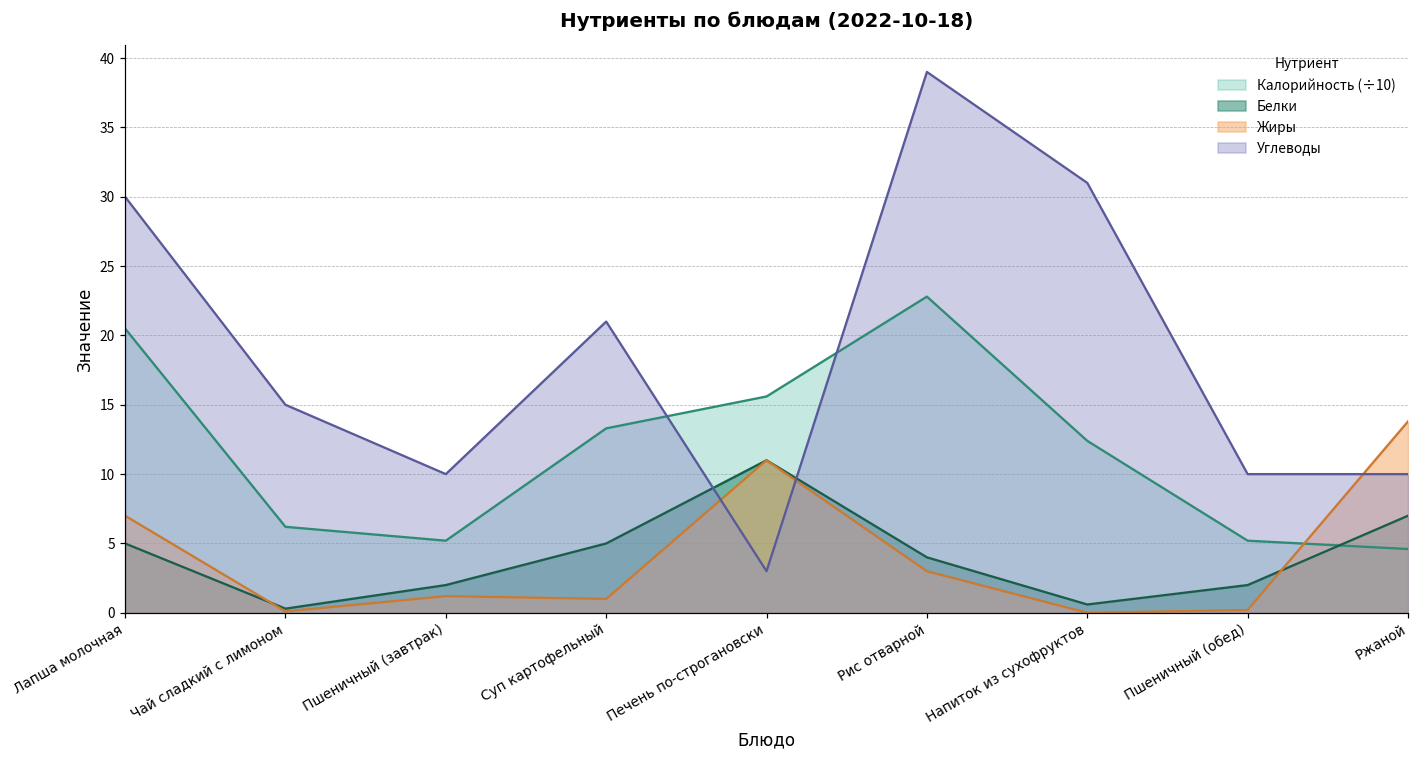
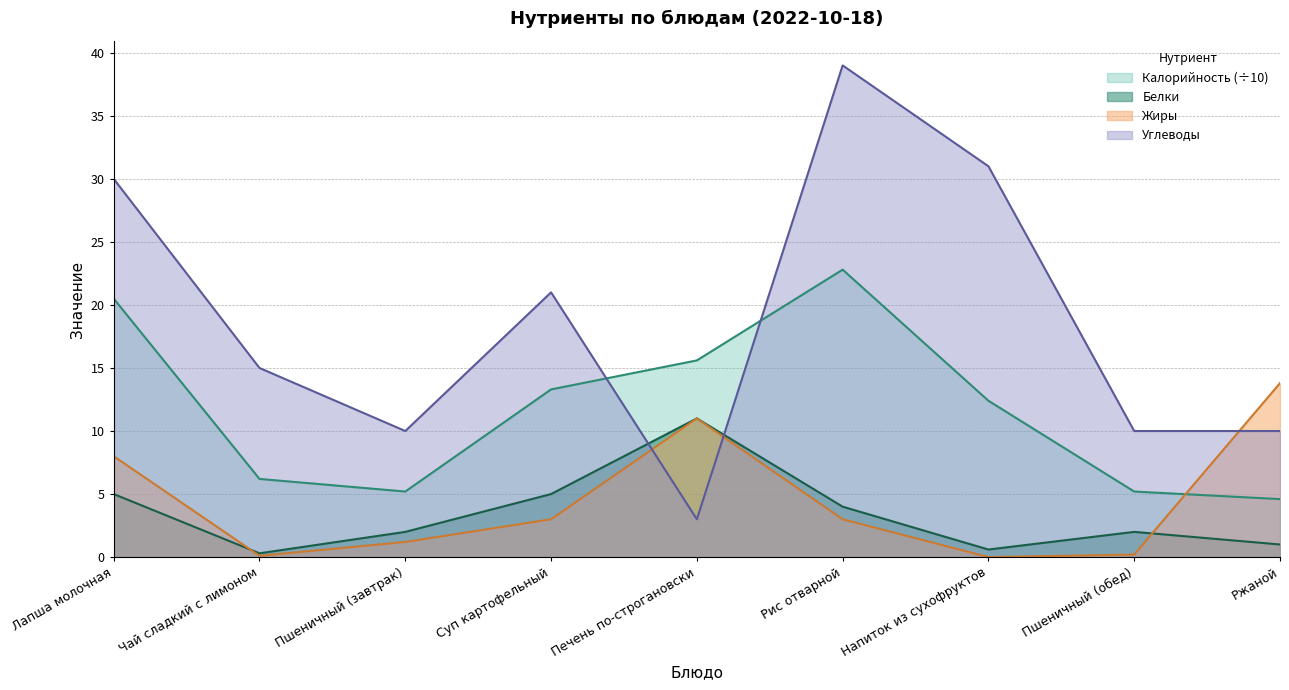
  {
    "Белки": {
      "Лапша молочная": 5,
      "Пшеничный (завтрак)": 2,
      "Суп картофельный": 5,
      "Рис отварной": 4,
      "Напиток из сухофруктов": 0.6,
      "Пшеничный (обед)": 2,
-     "Ржаной": 7
+     "Ржаной": 1
    },
    "Жиры": {
-     "Лапша молочная": 7,
+     "Лапша молочная": 8,
      "Пшеничный (завтрак)": 1.2,
-     "Суп картофельный": 1,
+     "Суп картофельный": 3,
      "Рис отварной": 3,
      "Напиток из сухофруктов": 0,
      "Пшеничный (обед)": 0.2,
      "Ржаной": 13.8
    }
  }
